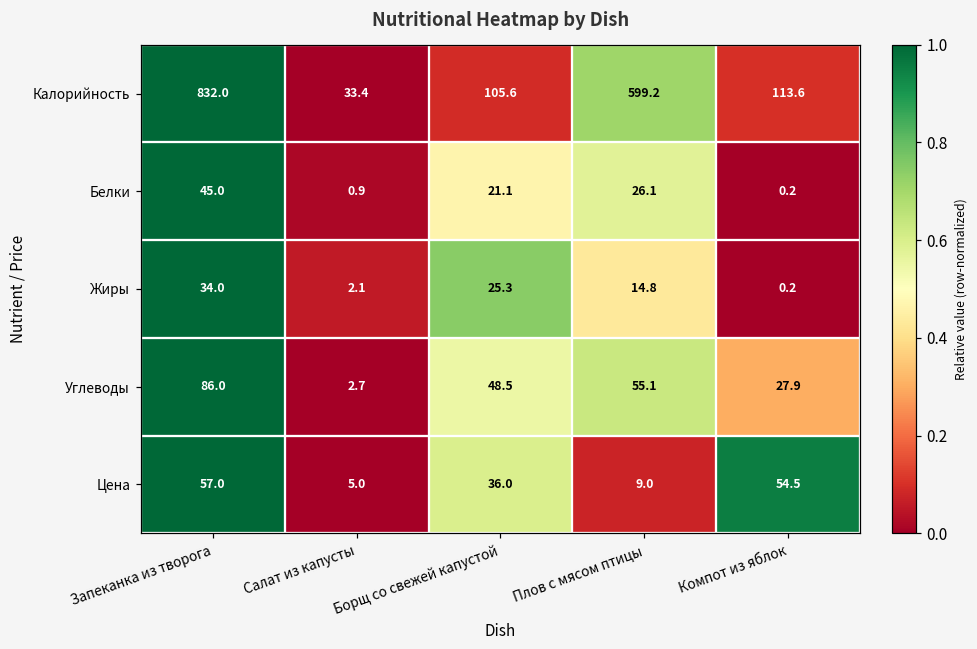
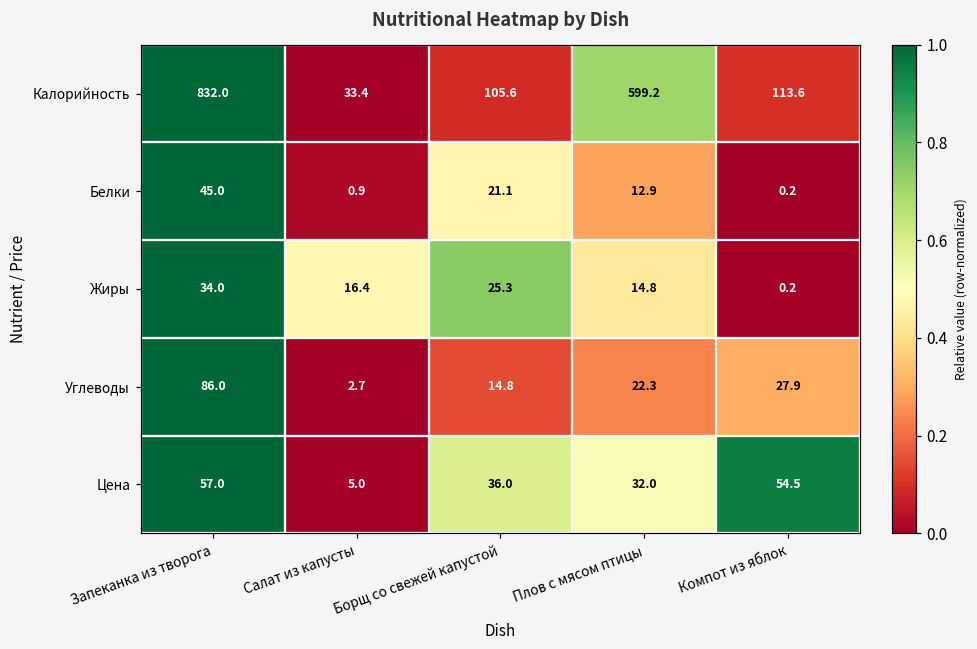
  {
    "Калорийность": {
      "Запеканка из творога": 832.0,
      "Салат из капусты": 33.4,
      "Борщ со свежей капустой": 105.6,
      "Плов с мясом птицы": 599.2,
      "Компот из яблок": 113.6
    },
    "Белки": {
      "Запеканка из творога": 45.0,
      "Салат из капусты": 0.9,
      "Борщ со свежей капустой": 21.1,
-     "Плов с мясом птицы": 26.1,
+     "Плов с мясом птицы": 12.9,
      "Компот из яблок": 0.2
    },
    "Жиры": {
      "Запеканка из творога": 34.0,
-     "Салат из капусты": 2.1,
+     "Салат из капусты": 16.4,
      "Борщ со свежей капустой": 25.3,
      "Плов с мясом птицы": 14.8,
      "Компот из яблок": 0.2
    },
    "Углеводы": {
      "Запеканка из творога": 86.0,
      "Салат из капусты": 2.7,
-     "Борщ со свежей капустой": 48.5,
-     "Плов с мясом птицы": 55.1,
+     "Борщ со свежей капустой": 14.8,
+     "Плов с мясом птицы": 22.3,
      "Компот из яблок": 27.9
    },
    "Цена": {
      "Запеканка из творога": 57.0,
      "Салат из капусты": 5.0,
      "Борщ со свежей капустой": 36.0,
-     "Плов с мясом птицы": 9.0,
+     "Плов с мясом птицы": 32.0,
      "Компот из яблок": 54.5
    }
  }
